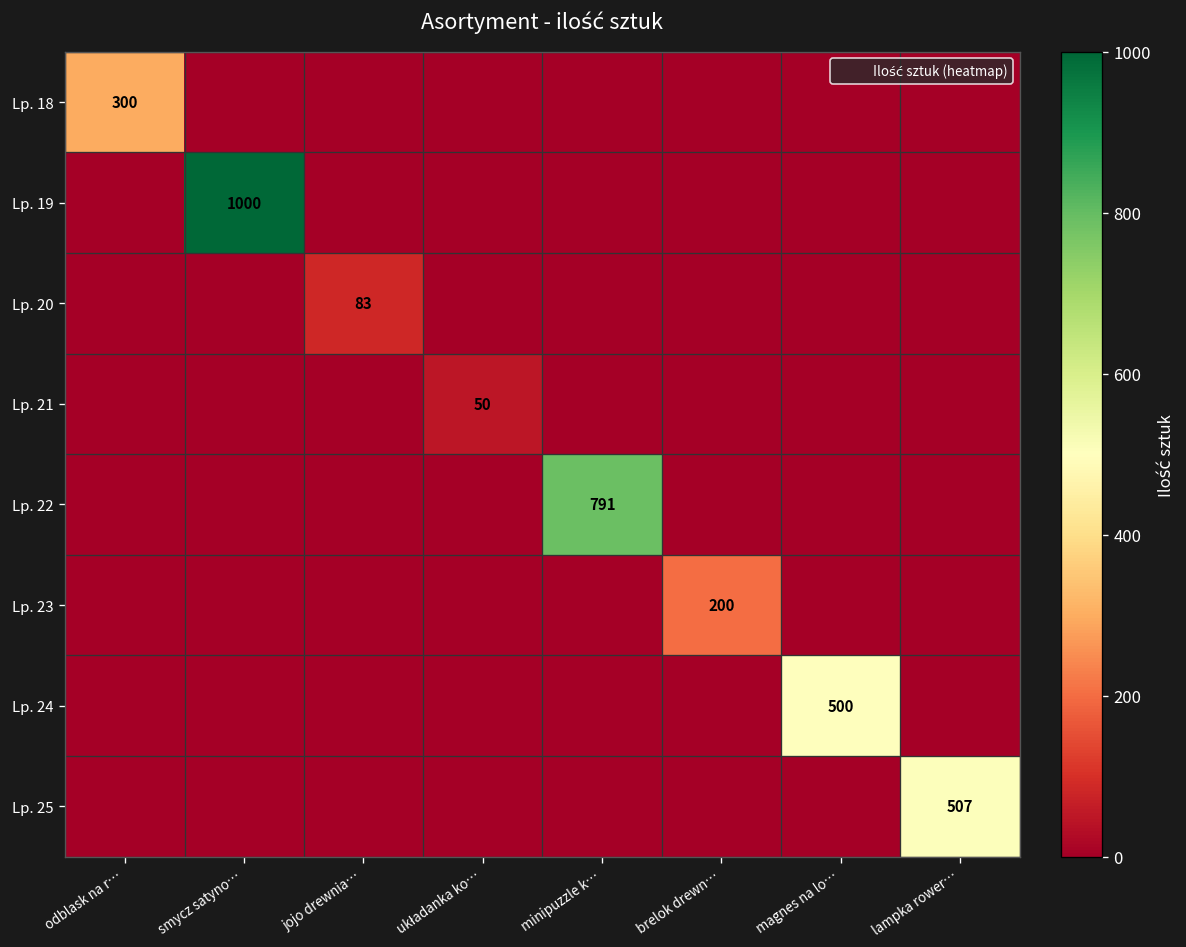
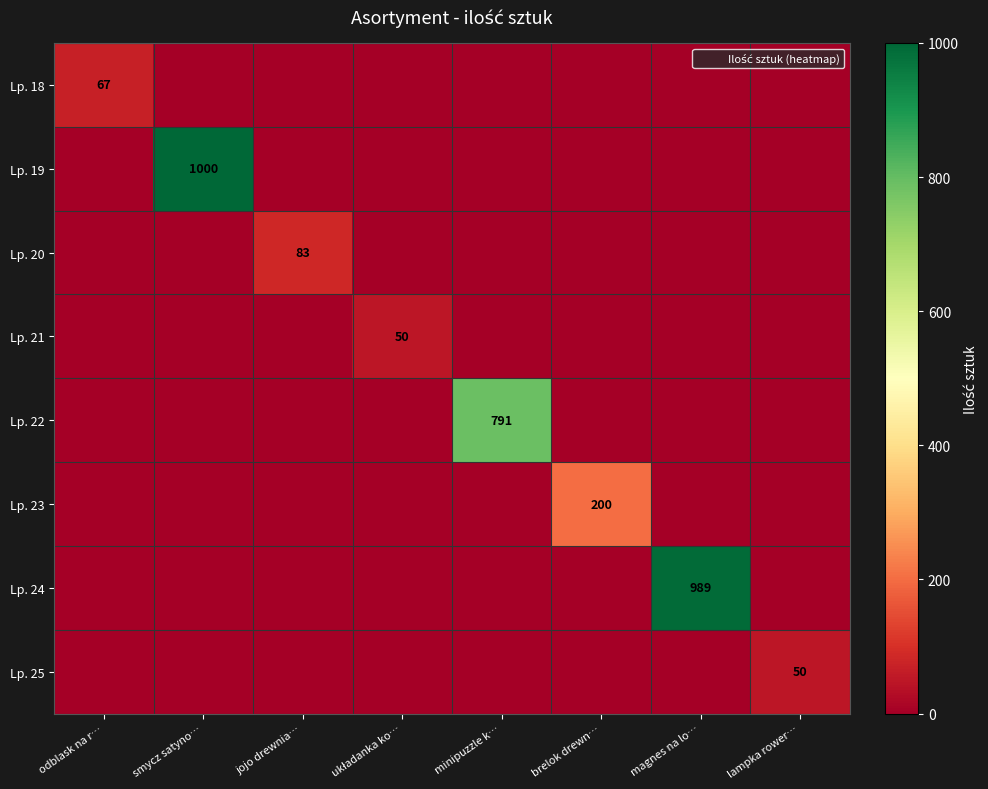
  {
    "Lp. 18": {
-     "odblask na r…": 300
+     "odblask na r…": 67
    },
    "Lp. 19": {
      "smycz satyno…": 1000
    },
    "Lp. 20": {
      "jojo drewnia…": 83
    },
    "Lp. 21": {
      "układanka ko…": 50
    },
    "Lp. 22": {
      "minipuzzle k…": 791
    },
    "Lp. 23": {
      "brelok drewn…": 200
    },
    "Lp. 24": {
-     "magnes na lo…": 500
+     "magnes na lo…": 989
    },
    "Lp. 25": {
-     "lampka rower…": 507
+     "lampka rower…": 50
    }
  }
